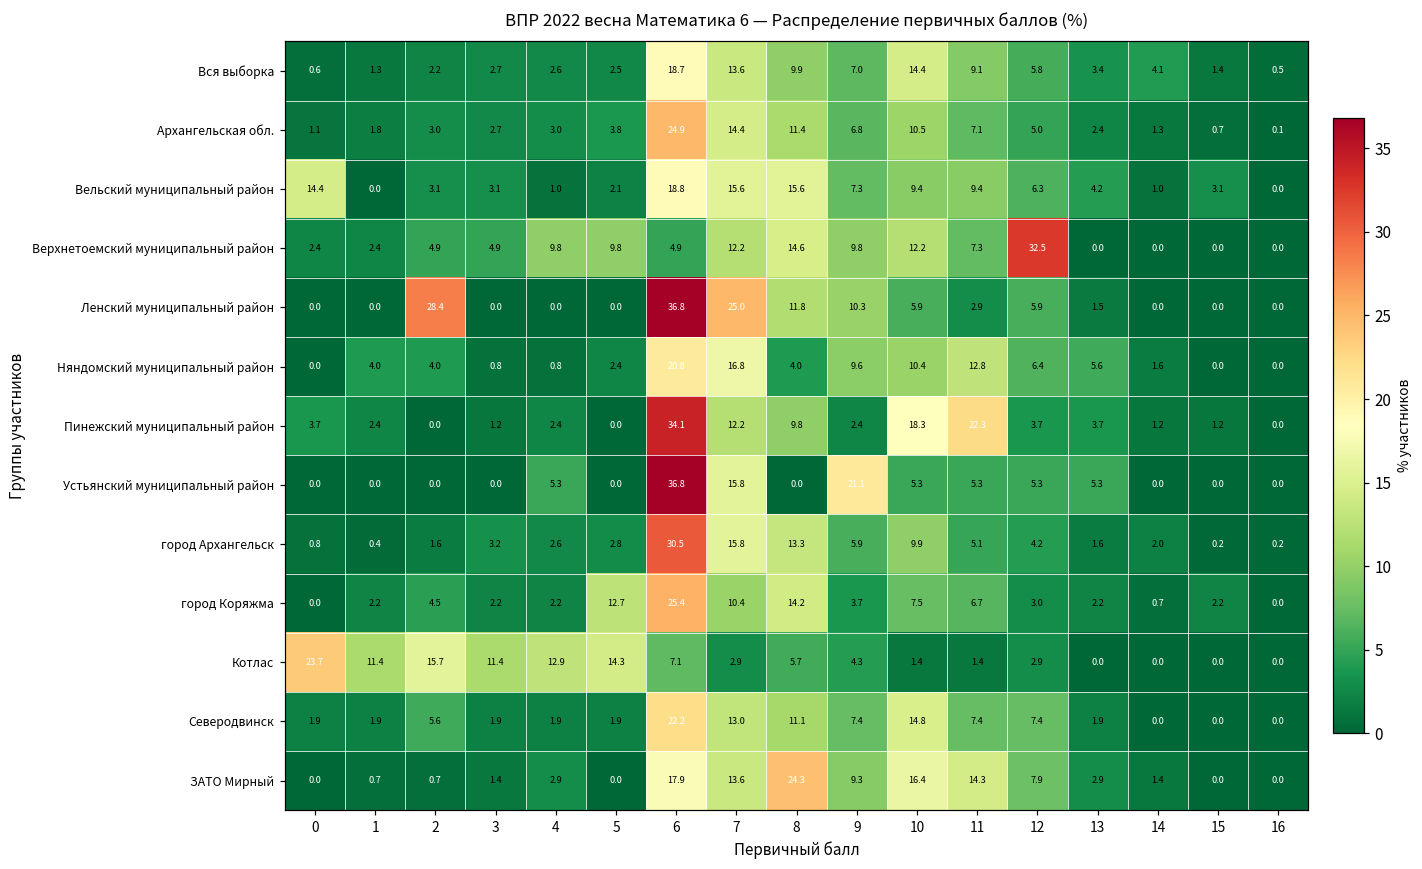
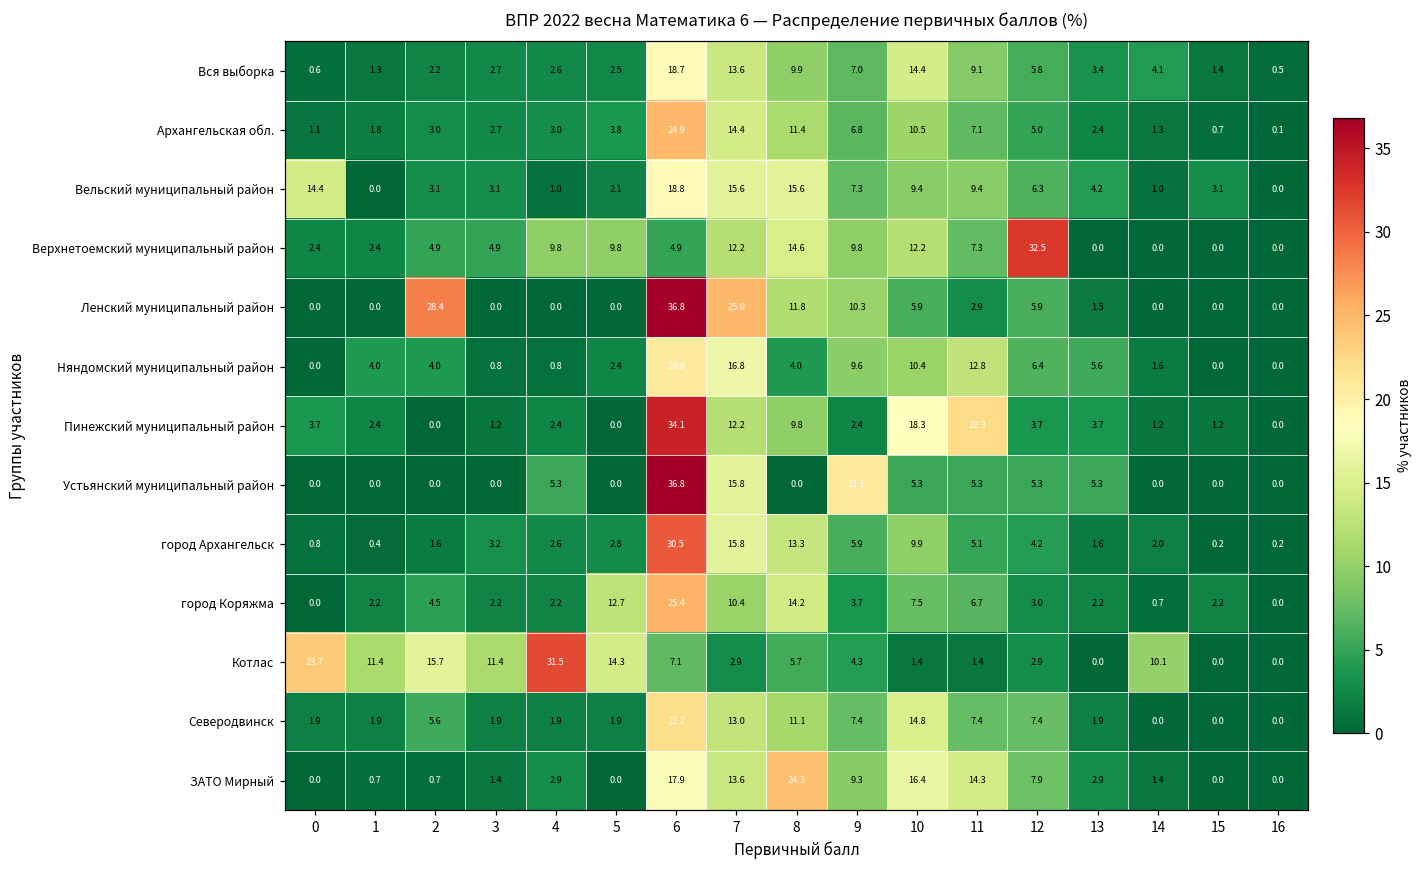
  {
    "Котлас": {
      "0": 23.7,
      "1": 11.4,
      "2": 15.7,
      "3": 11.4,
-     "4": 12.9,
+     "4": 31.5,
      "5": 14.3,
      "6": 7.1,
      "7": 2.9,
      "8": 5.7,
      "9": 4.3,
      "10": 1.4,
      "11": 1.4,
      "12": 2.9,
      "13": 0.0,
-     "14": 0.0,
+     "14": 10.1,
      "15": 0.0,
      "16": 0.0
    }
  }
